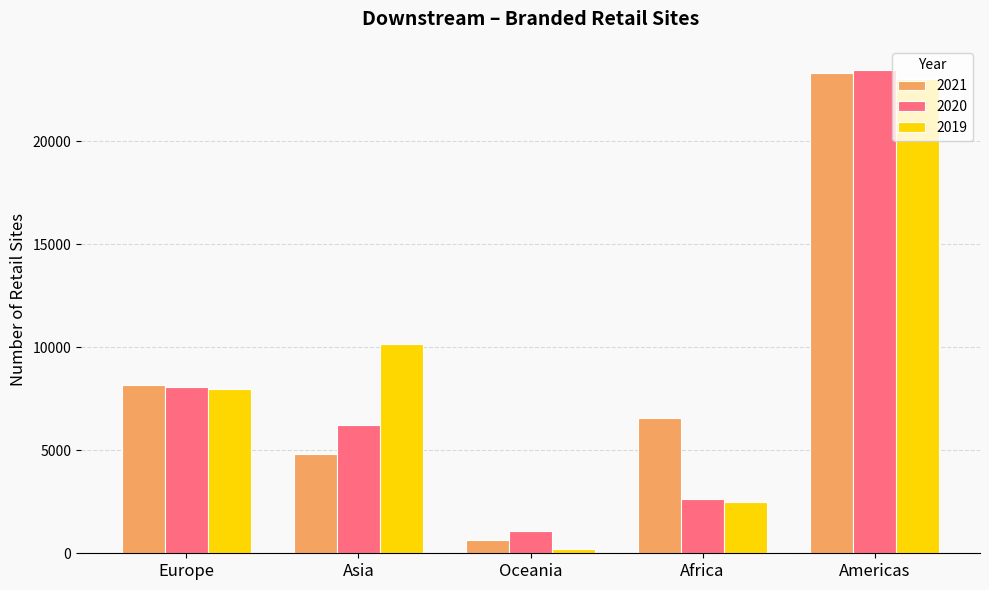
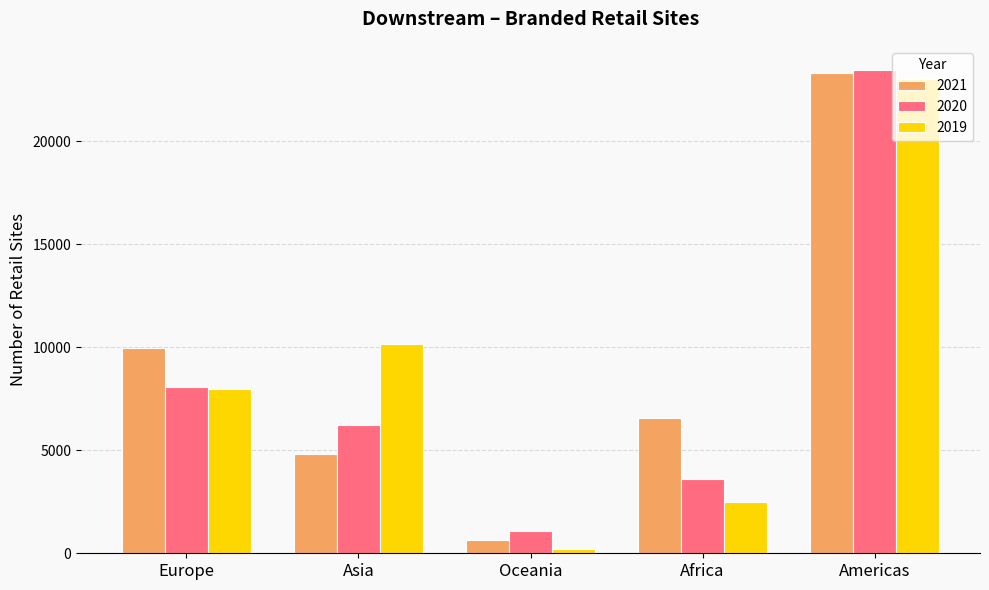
  {
    "2021": {
-     "Europe": 8200,
+     "Europe": 10000,
      "Asia": 4800,
      "Oceania": 600,
      "Africa": 6600,
      "Americas": 23300
    },
    "2020": {
      "Europe": 8100,
      "Asia": 6200,
      "Oceania": 1100,
-     "Africa": 2600,
+     "Africa": 3600,
      "Americas": 23500
    },
    "2019": {
      "Europe": 8000,
      "Asia": 10100,
      "Oceania": 200,
      "Africa": 2500
    }
  }
